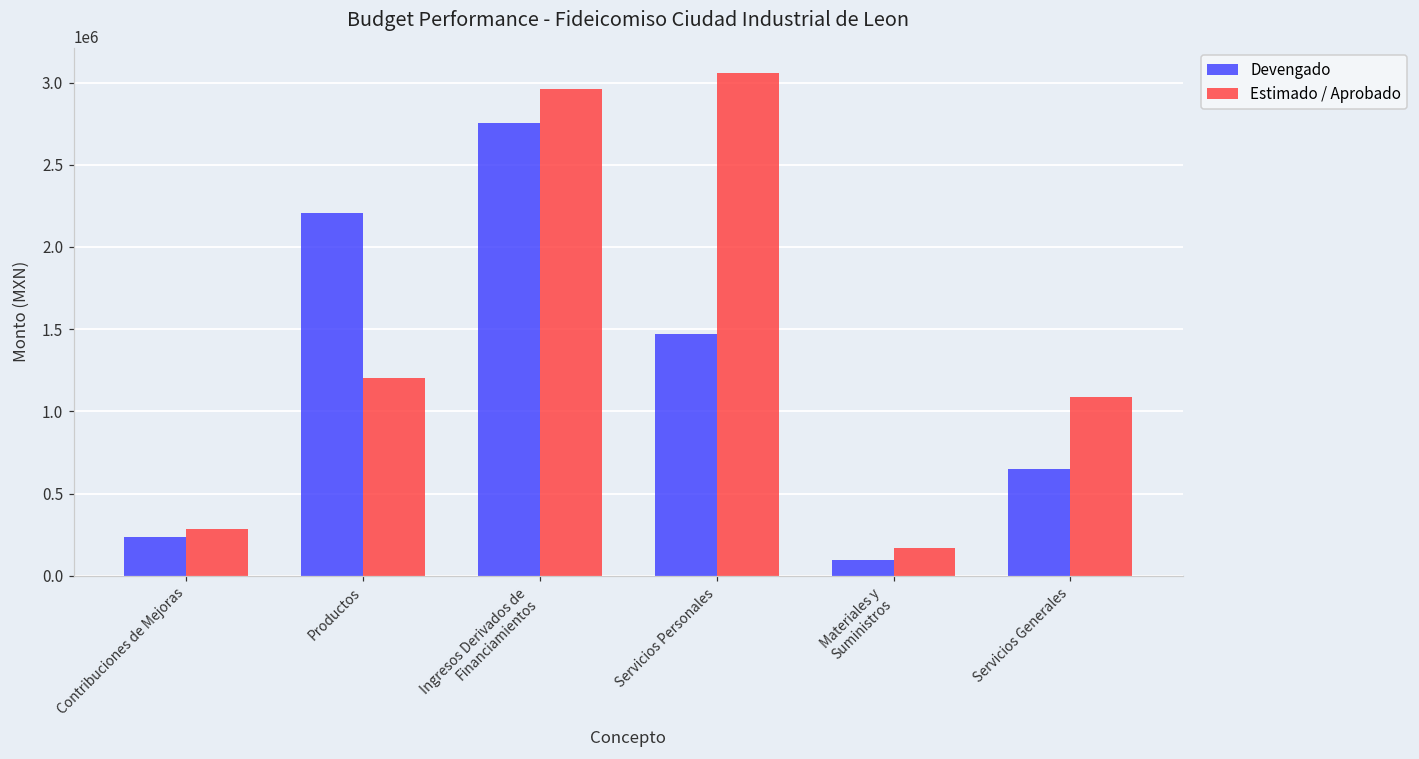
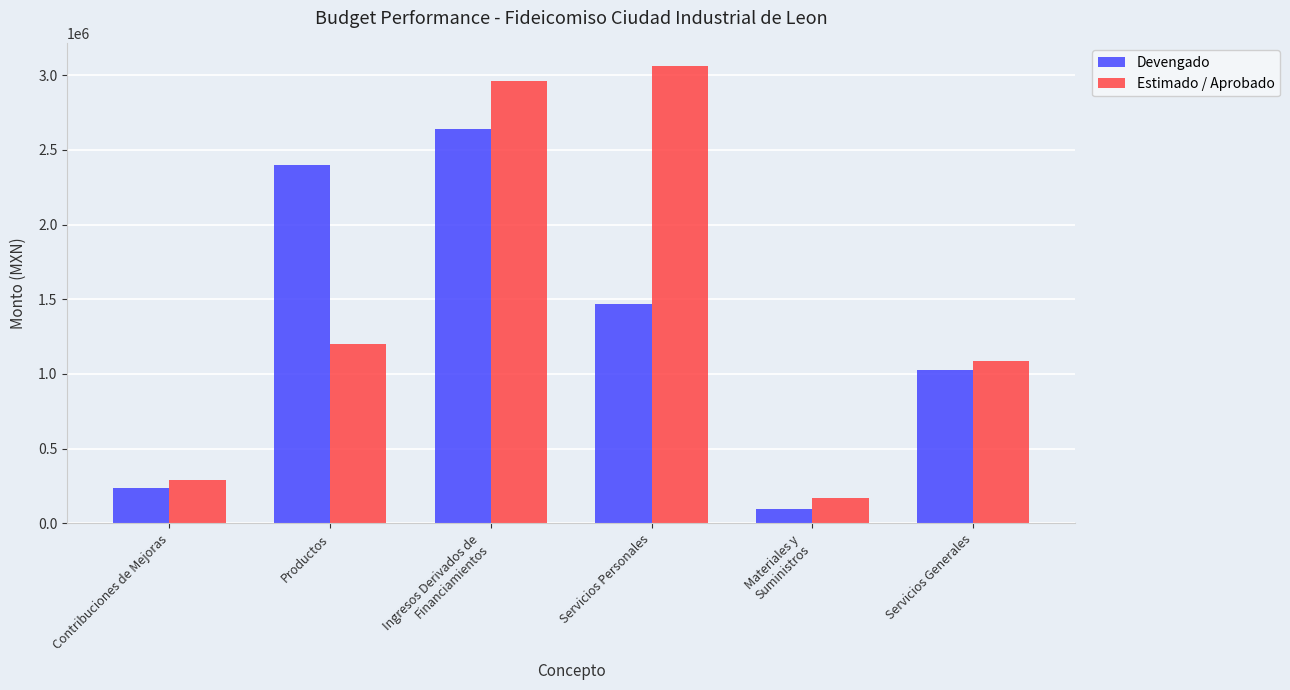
  {
    "Devengado": {
      "Contribuciones de Mejoras": 240000,
-     "Productos": 2210000,
-     "Ingresos Derivados de Financiamientos": 2760000,
+     "Productos": 2400000,
+     "Ingresos Derivados de Financiamientos": 2640000,
      "Servicios Personales": 1470000,
      "Materiales y Suministros": 100000,
-     "Servicios Generales": 650000
+     "Servicios Generales": 1030000
    },
    "Estimado / Aprobado": {
      "Contribuciones de Mejoras": 290000,
      "Productos": 1200000,
      "Ingresos Derivados de Financiamientos": 2960000,
      "Servicios Personales": 3060000,
      "Materiales y Suministros": 170000,
      "Servicios Generales": 1090000
    }
  }
